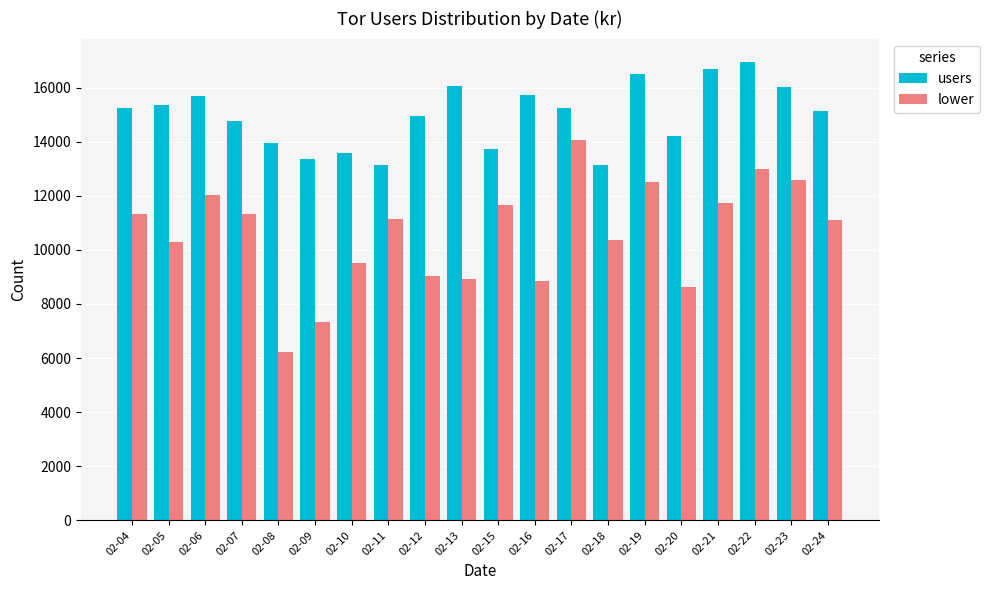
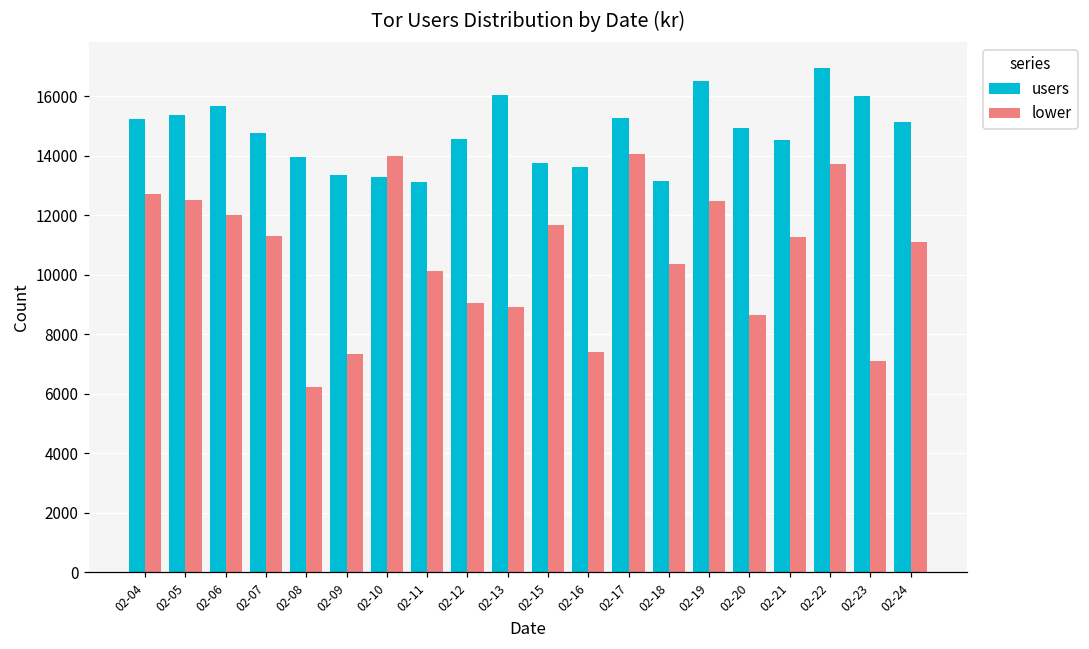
  {
    "users": {
      "02-04": 15200,
      "02-05": 15400,
      "02-06": 15700,
      "02-07": 14800,
      "02-08": 13900,
      "02-09": 13400,
-     "02-10": 13600,
+     "02-10": 13300,
      "02-11": 13100,
-     "02-12": 15000,
+     "02-12": 14600,
      "02-13": 16100,
      "02-15": 13700,
-     "02-16": 15700,
+     "02-16": 13600,
      "02-17": 15300,
      "02-18": 13100,
      "02-19": 16500,
-     "02-20": 14200,
-     "02-21": 16700,
+     "02-20": 14900,
+     "02-21": 14500,
      "02-22": 17000,
      "02-23": 16000,
      "02-24": 15100
    },
    "lower": {
-     "02-04": 11300,
-     "02-05": 10300,
+     "02-04": 12700,
+     "02-05": 12500,
      "02-06": 12000,
      "02-07": 11300,
      "02-08": 6200,
      "02-09": 7300,
-     "02-10": 9500,
-     "02-11": 11100,
+     "02-10": 14000,
+     "02-11": 10100,
      "02-12": 9100,
      "02-13": 8900,
      "02-15": 11700,
-     "02-16": 8900,
+     "02-16": 7400,
      "02-17": 14100,
      "02-18": 10400,
      "02-19": 12500,
      "02-20": 8600,
-     "02-21": 11700,
-     "02-22": 13000,
-     "02-23": 12600,
+     "02-21": 11300,
+     "02-22": 13700,
+     "02-23": 7100,
      "02-24": 11100
    }
  }
